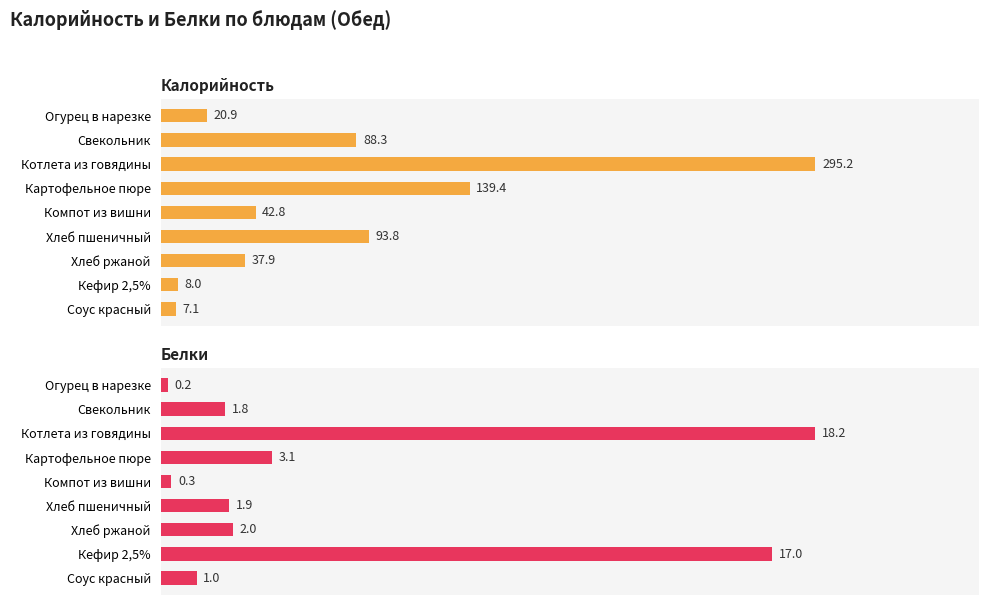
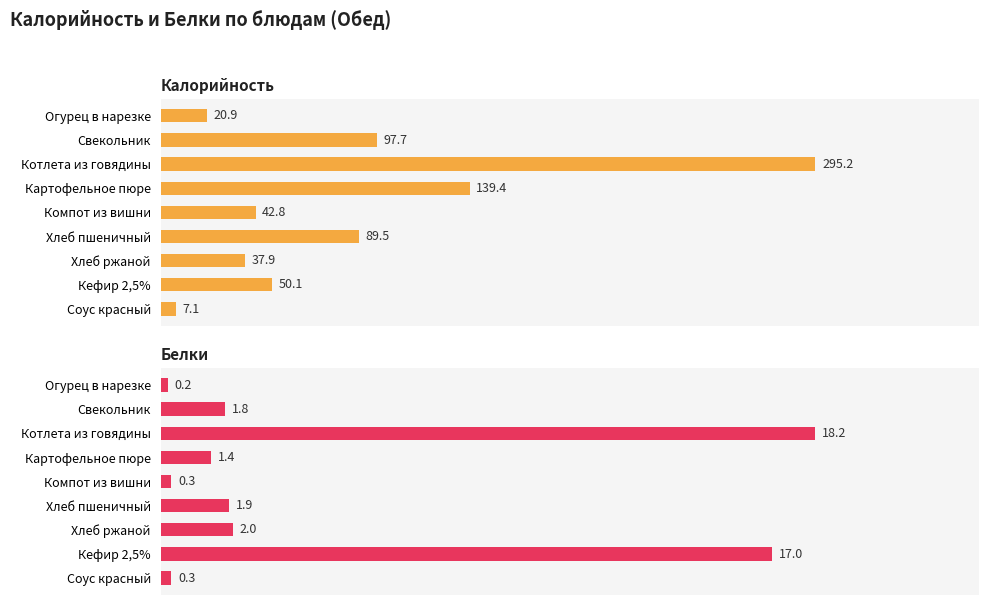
  {
    "Калорийность": {
      "Огурец в нарезке": 20.9,
-     "Свекольник": 88.3,
+     "Свекольник": 97.7,
      "Котлета из говядины": 295.2,
      "Картофельное пюре": 139.4,
      "Компот из вишни": 42.8,
-     "Хлеб пшеничный": 93.8,
+     "Хлеб пшеничный": 89.5,
      "Хлеб ржаной": 37.9,
-     "Кефир 2,5%": 8.0,
+     "Кефир 2,5%": 50.1,
      "Соус красный": 7.1
    },
    "Белки": {
      "Огурец в нарезке": 0.2,
      "Свекольник": 1.8,
      "Котлета из говядины": 18.2,
-     "Картофельное пюре": 3.1,
+     "Картофельное пюре": 1.4,
      "Компот из вишни": 0.3,
      "Хлеб пшеничный": 1.9,
      "Хлеб ржаной": 2.0,
      "Кефир 2,5%": 17.0,
-     "Соус красный": 1.0
+     "Соус красный": 0.3
    }
  }
